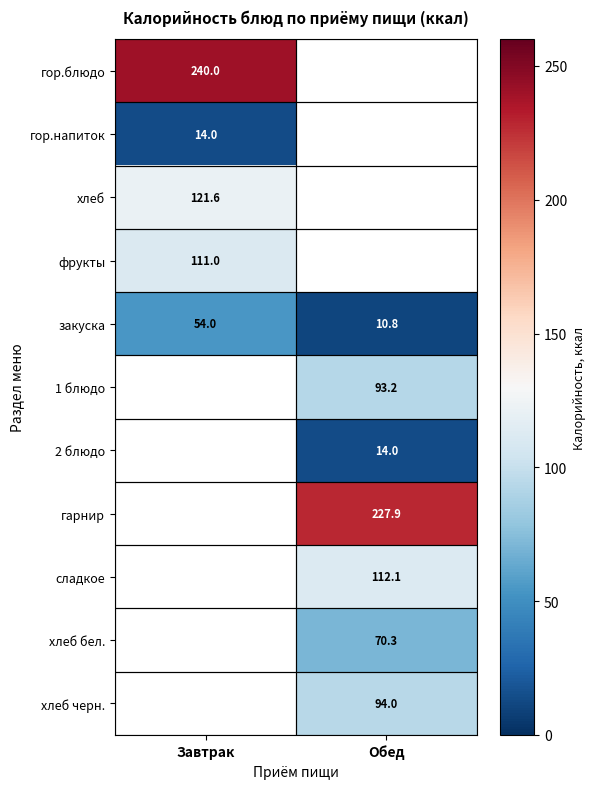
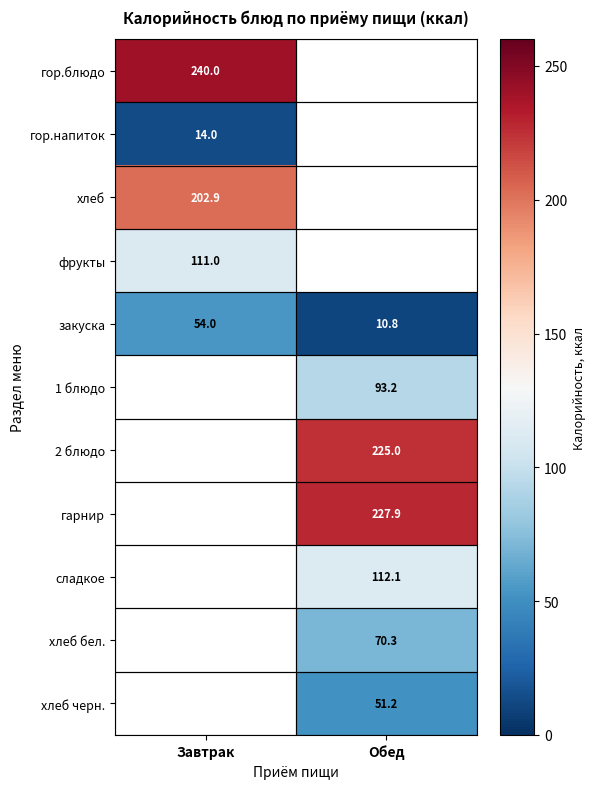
  {
    "гор.блюдо": {
      "Завтрак": 240.0
    },
    "гор.напиток": {
      "Завтрак": 14.0
    },
    "хлеб": {
-     "Завтрак": 121.6
+     "Завтрак": 202.9
    },
    "фрукты": {
      "Завтрак": 111.0
    },
    "закуска": {
      "Завтрак": 54.0,
      "Обед": 10.8
    },
    "1 блюдо": {
      "Обед": 93.2
    },
    "2 блюдо": {
-     "Обед": 14.0
+     "Обед": 225.0
    },
    "гарнир": {
      "Обед": 227.9
    },
    "сладкое": {
      "Обед": 112.1
    },
    "хлеб бел.": {
      "Обед": 70.3
    },
    "хлеб черн.": {
-     "Обед": 94.0
+     "Обед": 51.2
    }
  }
